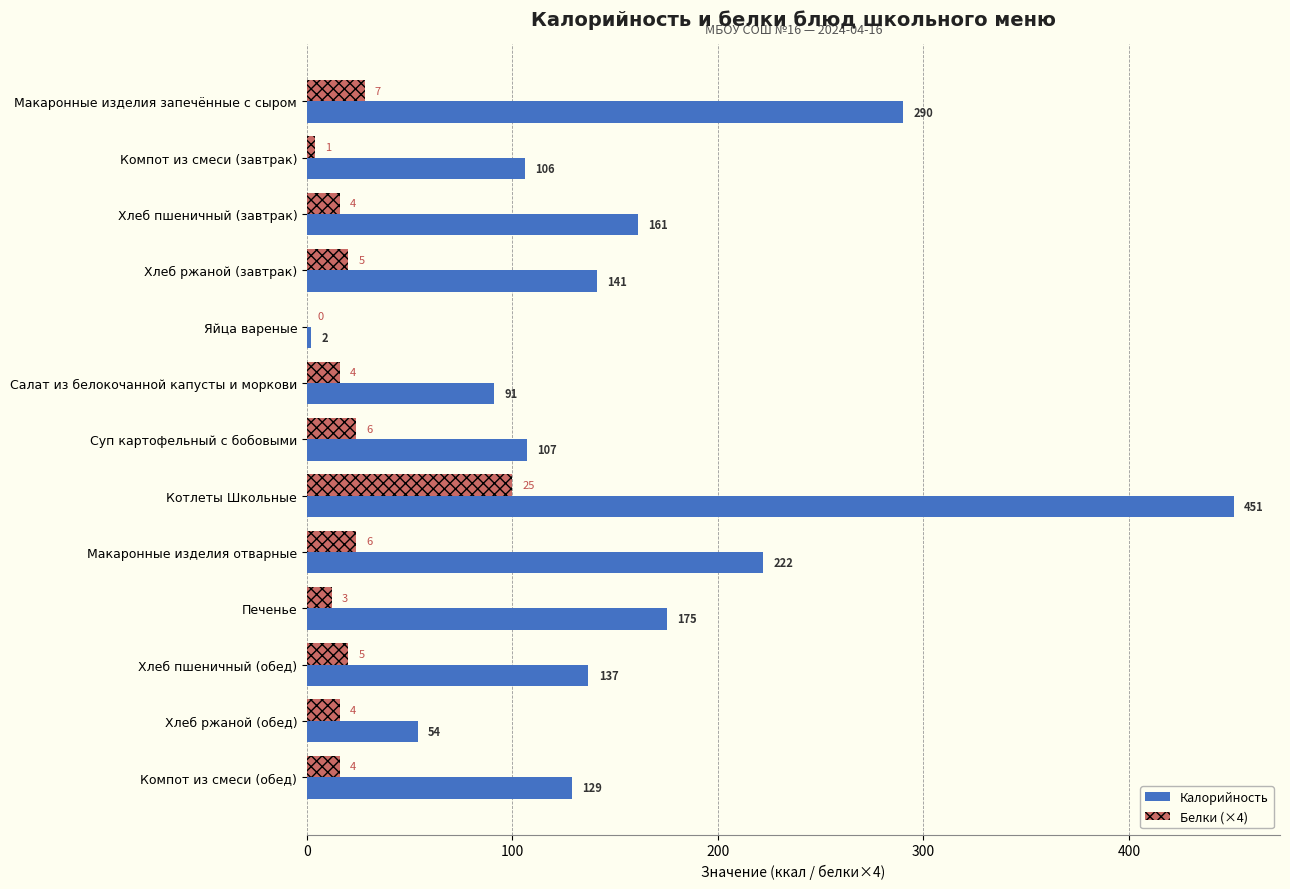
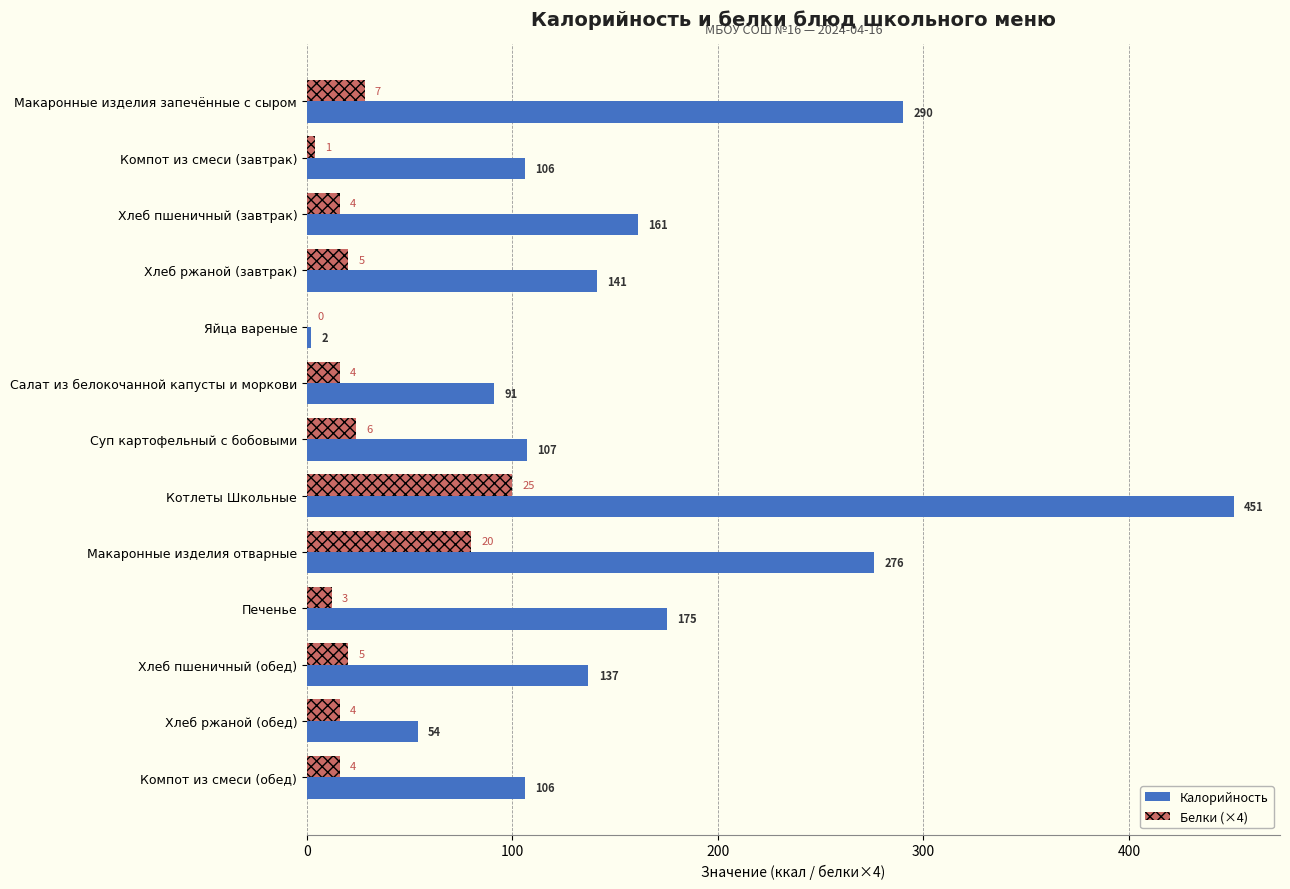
  {
    "Калорийность": {
      "Макаронные изделия запечённые с сыром": 290,
      "Компот из смеси (завтрак)": 106,
      "Хлеб пшеничный (завтрак)": 161,
      "Хлеб ржаной (завтрак)": 141,
      "Яйца вареные": 2,
      "Салат из белокочанной капусты и моркови": 91,
      "Суп картофельный с бобовыми": 107,
      "Котлеты Школьные": 451,
-     "Макаронные изделия отварные": 222,
+     "Макаронные изделия отварные": 276,
      "Печенье": 175,
      "Хлеб пшеничный (обед)": 137,
      "Хлеб ржаной (обед)": 54,
-     "Компот из смеси (обед)": 129
+     "Компот из смеси (обед)": 106
    },
    "Белки (×4)": {
      "Яйца вареные": 0,
-     "Макаронные изделия отварные": 6
+     "Макаронные изделия отварные": 20
    }
  }
